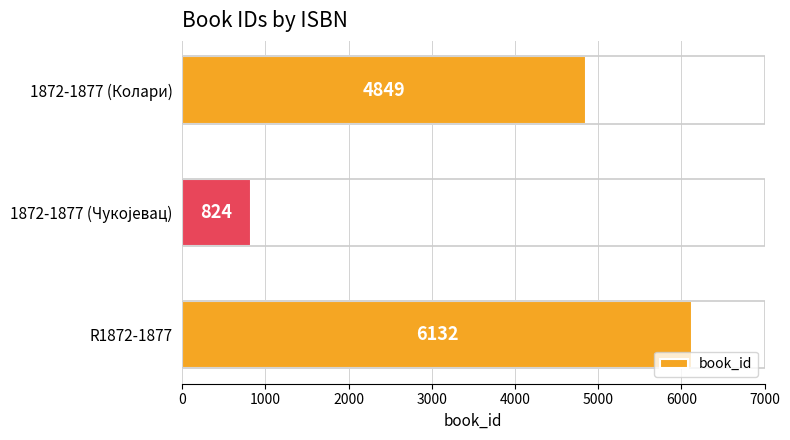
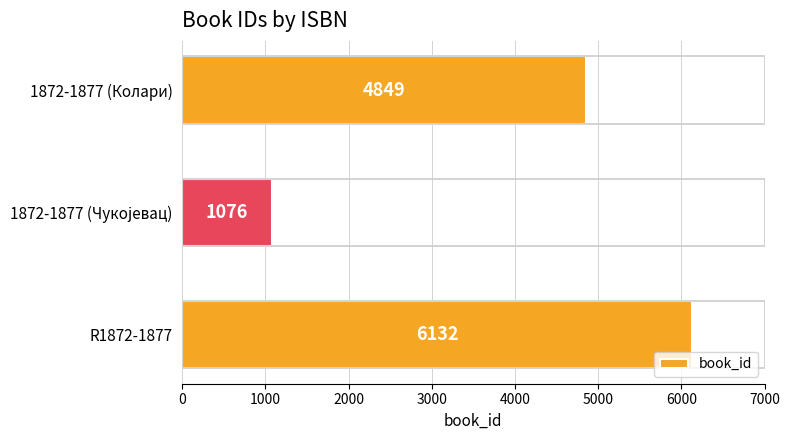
  {
    "1872-1877 (Колари)": 4849,
-   "1872-1877 (Чукојевац)": 824,
+   "1872-1877 (Чукојевац)": 1076,
    "R1872-1877": 6132
  }
